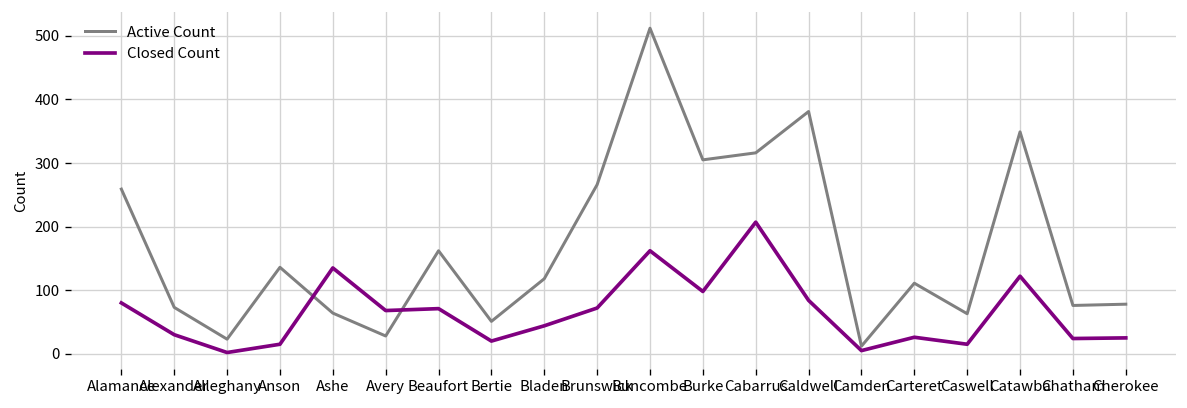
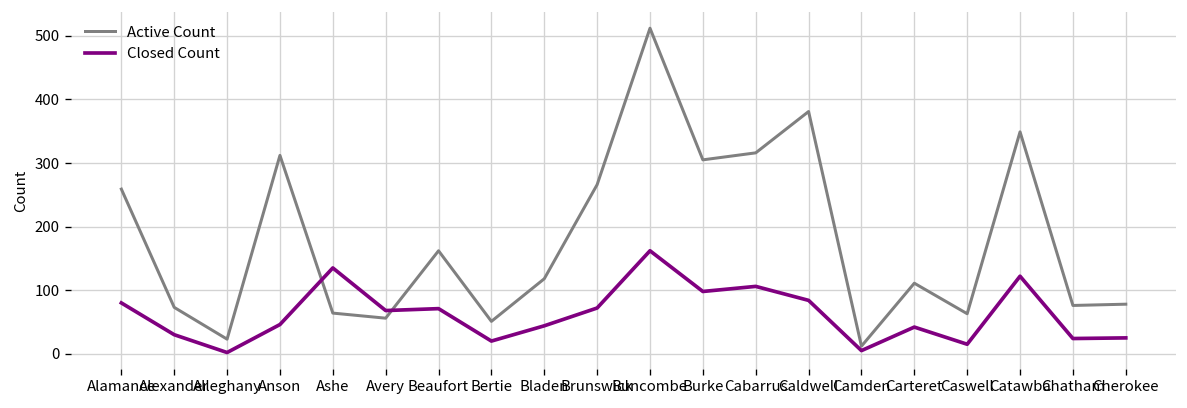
  {
    "Active Count": {
-     "Anson": 140,
+     "Anson": 310,
      "Ashe": 60,
-     "Avery": 30,
+     "Avery": 60,
      "Beaufort": 160,
      "Bertie": 50,
      "Burke": 310,
      "Cabarrus": 320,
      "Caldwell": 380,
      "Camden": 10,
      "Carteret": 110,
      "Caswell": 60
    },
    "Closed Count": {
-     "Anson": 20,
+     "Anson": 50,
      "Ashe": 140,
      "Avery": 70,
      "Beaufort": 70,
      "Bertie": 20,
      "Burke": 100,
-     "Cabarrus": 210,
+     "Cabarrus": 110,
      "Caldwell": 80,
      "Camden": 10,
-     "Carteret": 30,
+     "Carteret": 40,
      "Caswell": 20
    }
  }
